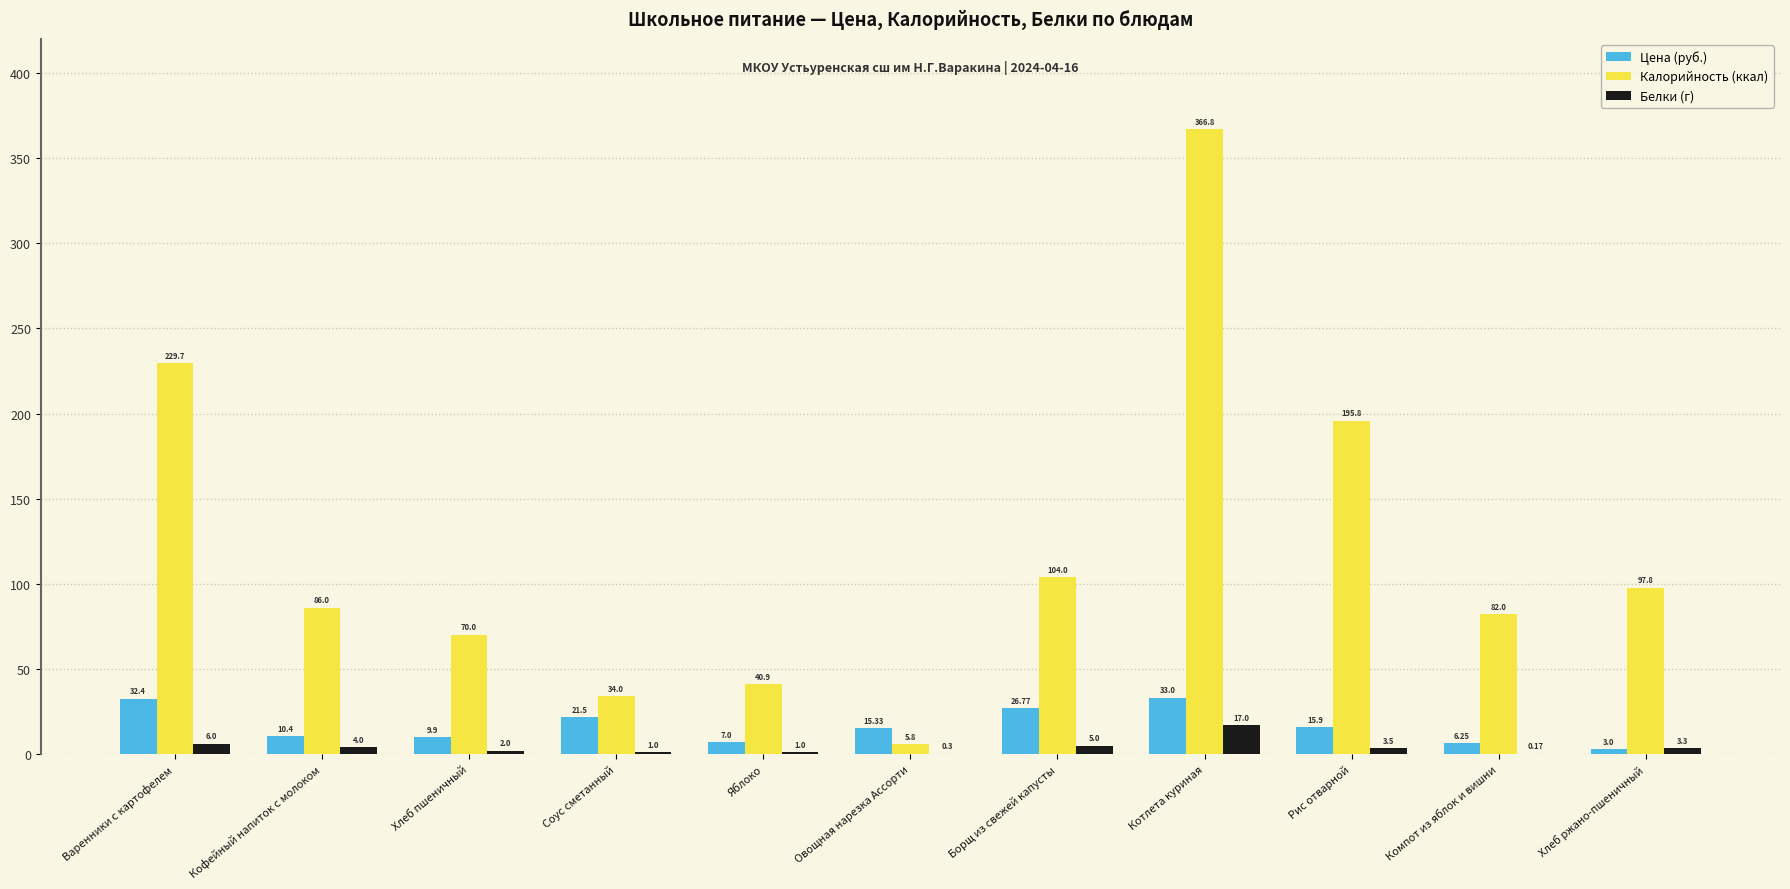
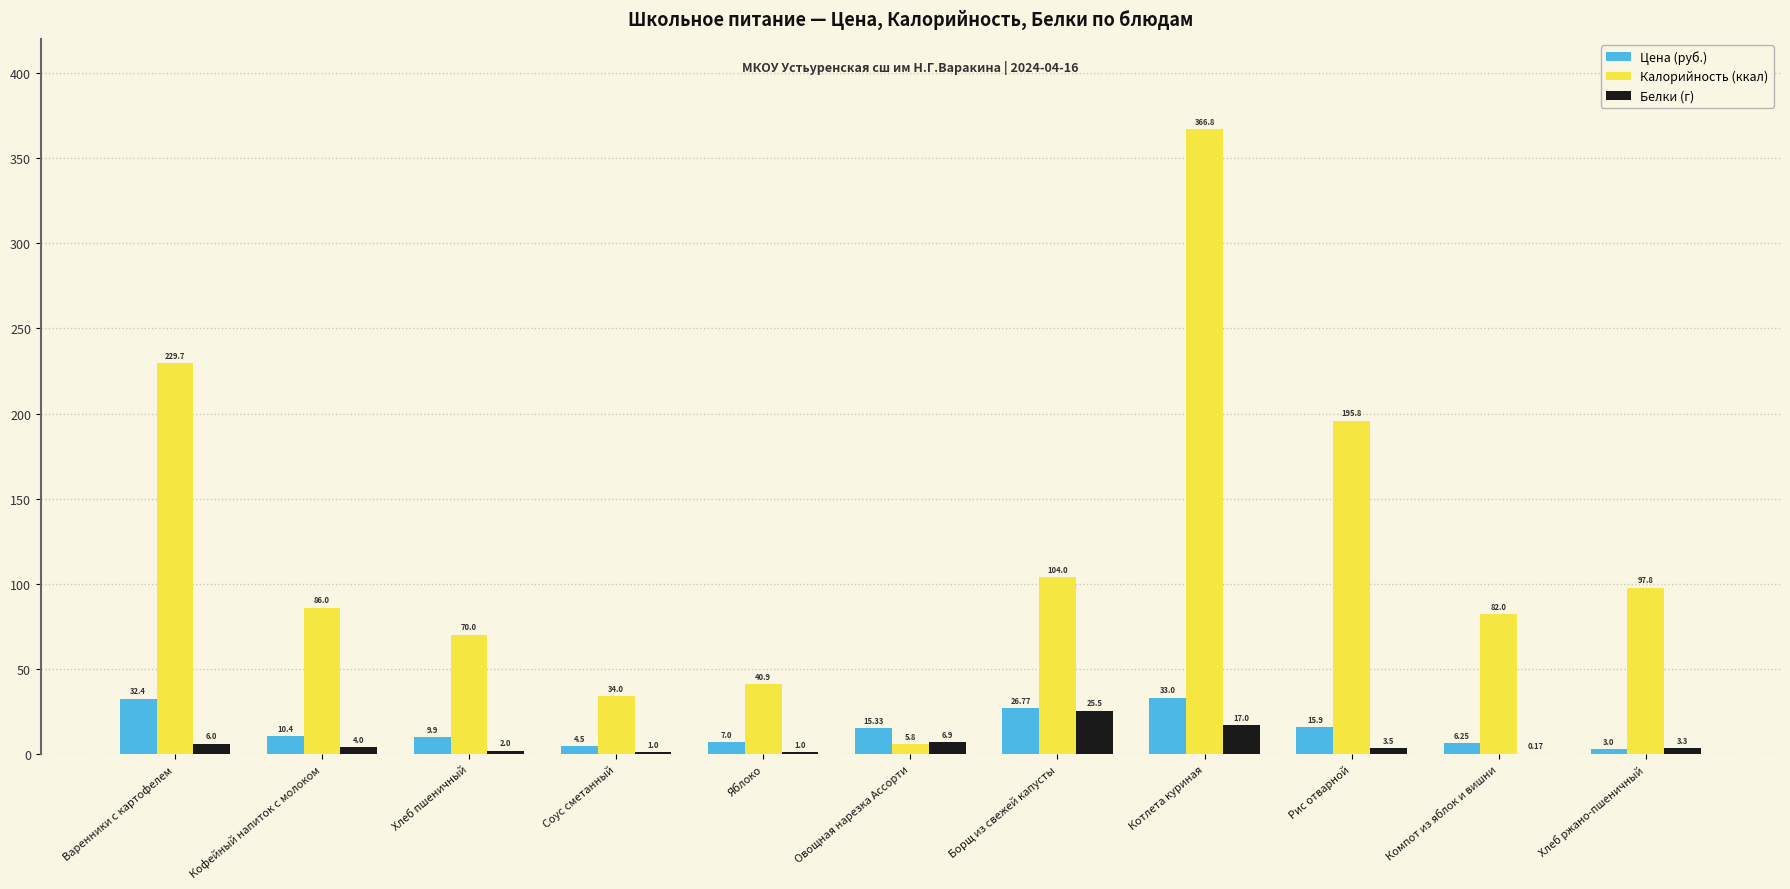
  {
    "Цена (руб.)": {
      "Варенники с картофелем": 32.4,
      "Кофейный напиток с молоком": 10.4,
      "Хлеб пшеничный": 9.9,
-     "Соус сметанный": 21.5,
+     "Соус сметанный": 4.5,
      "Яблоко": 7.0,
      "Овощная нарезка Ассорти": 15.33,
      "Борщ из свежей капусты": 26.77,
      "Котлета куриная": 33.0,
      "Рис отварной": 15.9,
      "Компот из яблок и вишни": 6.25,
      "Хлеб ржано-пшеничный": 3.0
    },
    "Калорийность (ккал)": {
      "Варенники с картофелем": 229.7,
      "Кофейный напиток с молоком": 86.0,
      "Хлеб пшеничный": 70.0,
      "Соус сметанный": 34.0,
      "Яблоко": 40.9,
      "Овощная нарезка Ассорти": 5.8,
      "Борщ из свежей капусты": 104.0,
      "Котлета куриная": 366.8,
      "Рис отварной": 195.8,
      "Компот из яблок и вишни": 82.0,
      "Хлеб ржано-пшеничный": 97.8
    },
    "Белки (г)": {
      "Варенники с картофелем": 6.0,
      "Кофейный напиток с молоком": 4.0,
      "Хлеб пшеничный": 2.0,
      "Соус сметанный": 1.0,
      "Яблоко": 1.0,
-     "Овощная нарезка Ассорти": 0.3,
-     "Борщ из свежей капусты": 5.0,
+     "Овощная нарезка Ассорти": 6.9,
+     "Борщ из свежей капусты": 25.5,
      "Котлета куриная": 17.0,
      "Рис отварной": 3.5,
      "Компот из яблок и вишни": 0.17,
      "Хлеб ржано-пшеничный": 3.3
    }
  }
